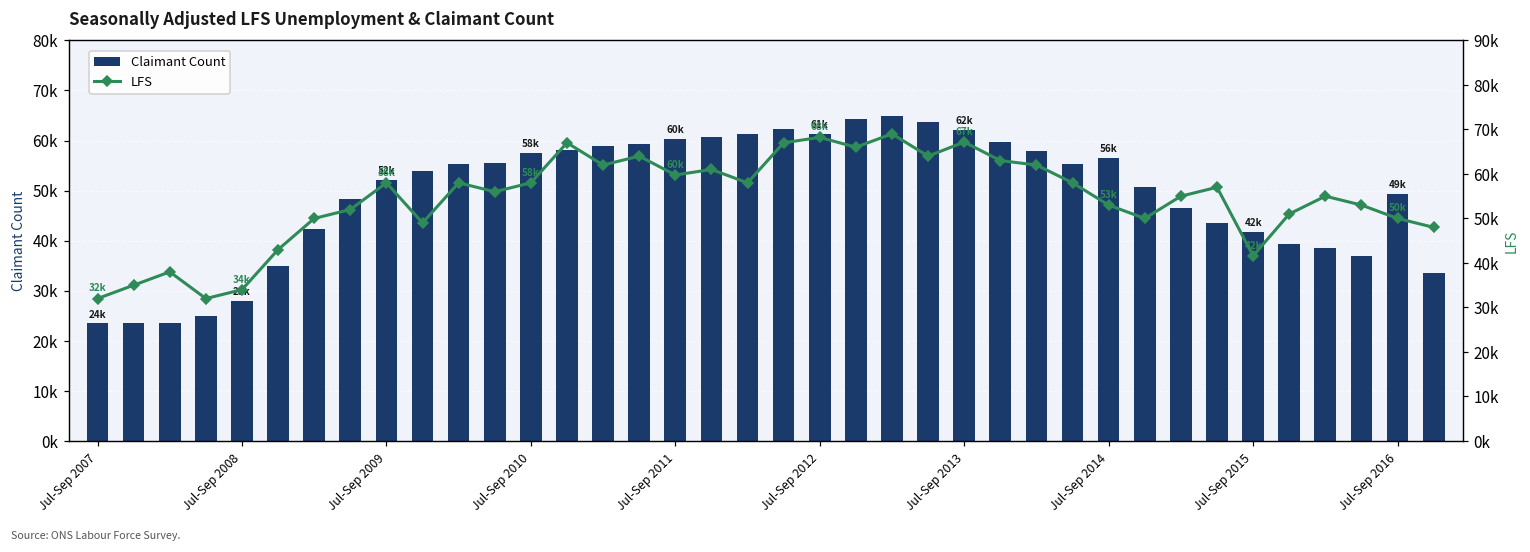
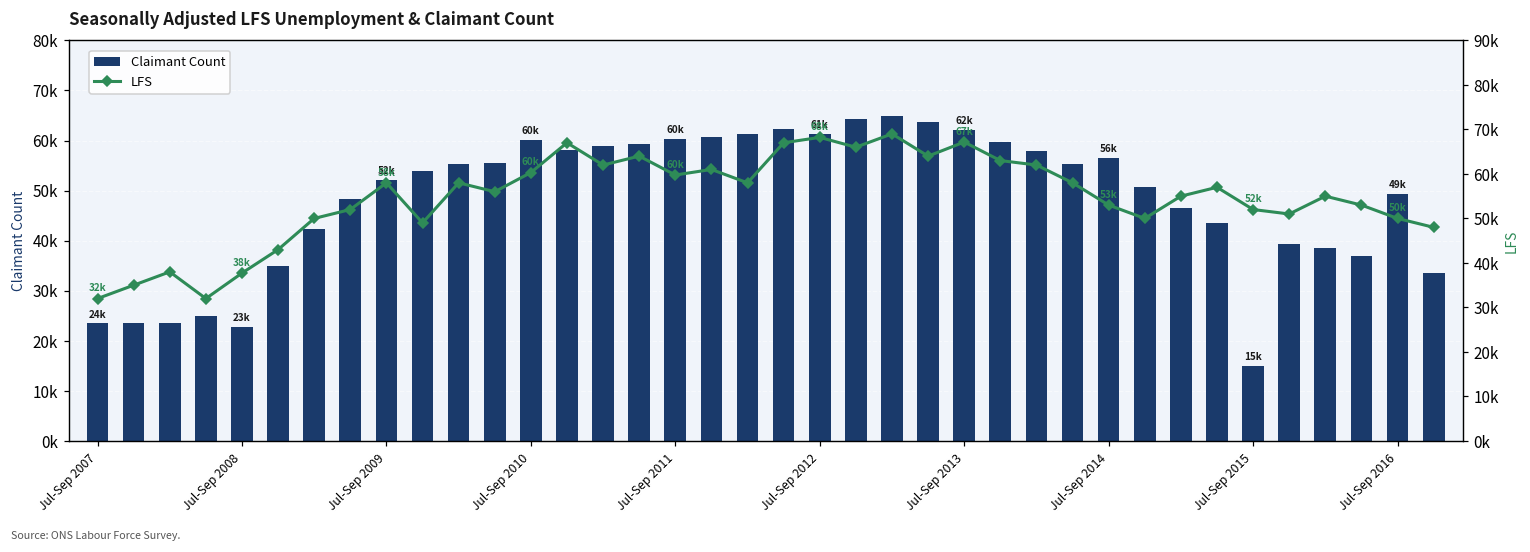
  {
    "Claimant Count": {
      "Jul-Sep 2007": "24k",
-     "Jul-Sep 2008": "28k",
-     "Jul-Sep 2010": "58k",
+     "Jul-Sep 2008": "23k",
+     "Jul-Sep 2010": "60k",
      "Jul-Sep 2011": "60k",
      "Jul-Sep 2013": "62k",
      "Jul-Sep 2014": "56k",
-     "Jul-Sep 2015": "42k",
+     "Jul-Sep 2015": "15k",
      "Jul-Sep 2016": "49k"
    },
    "LFS": {
      "Jul-Sep 2007": "32k",
-     "Jul-Sep 2008": "34k",
-     "Jul-Sep 2010": "58k",
+     "Jul-Sep 2008": "38k",
+     "Jul-Sep 2010": "60k",
      "Jul-Sep 2013": "67k",
      "Jul-Sep 2014": "53k",
-     "Jul-Sep 2015": "42k",
+     "Jul-Sep 2015": "52k",
      "Jul-Sep 2016": "50k"
    }
  }
